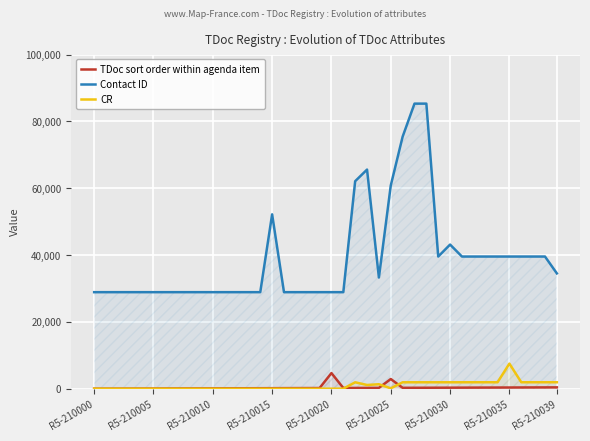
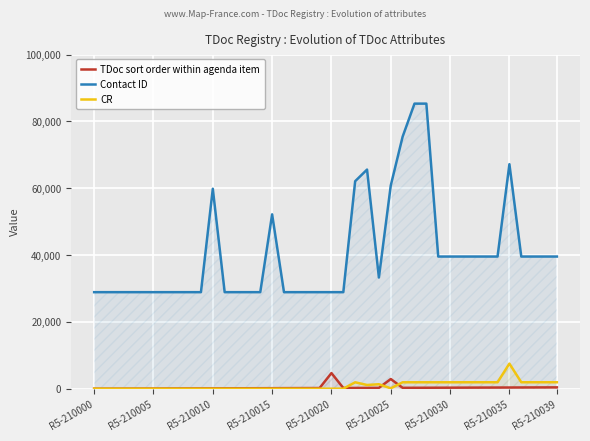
  {
    "TDoc sort order within agenda item": {
      "R5-210020": "5,000",
      "R5-210025": "3,000",
      "R5-210030": "0",
      "R5-210035": "0",
      "R5-210039": "0"
    },
    "Contact ID": {
      "R5-210000": "29,000",
      "R5-210005": "29,000",
-     "R5-210010": "29,000",
+     "R5-210010": "60,000",
      "R5-210015": "52,000",
      "R5-210020": "29,000",
      "R5-210025": "61,000",
-     "R5-210030": "43,000",
-     "R5-210035": "40,000",
-     "R5-210039": "35,000"
+     "R5-210030": "40,000",
+     "R5-210035": "67,000",
+     "R5-210039": "40,000"
    },
    "CR": {
      "R5-210020": "0",
      "R5-210025": "0",
      "R5-210030": "2,000",
      "R5-210035": "8,000",
      "R5-210039": "2,000"
    }
  }
